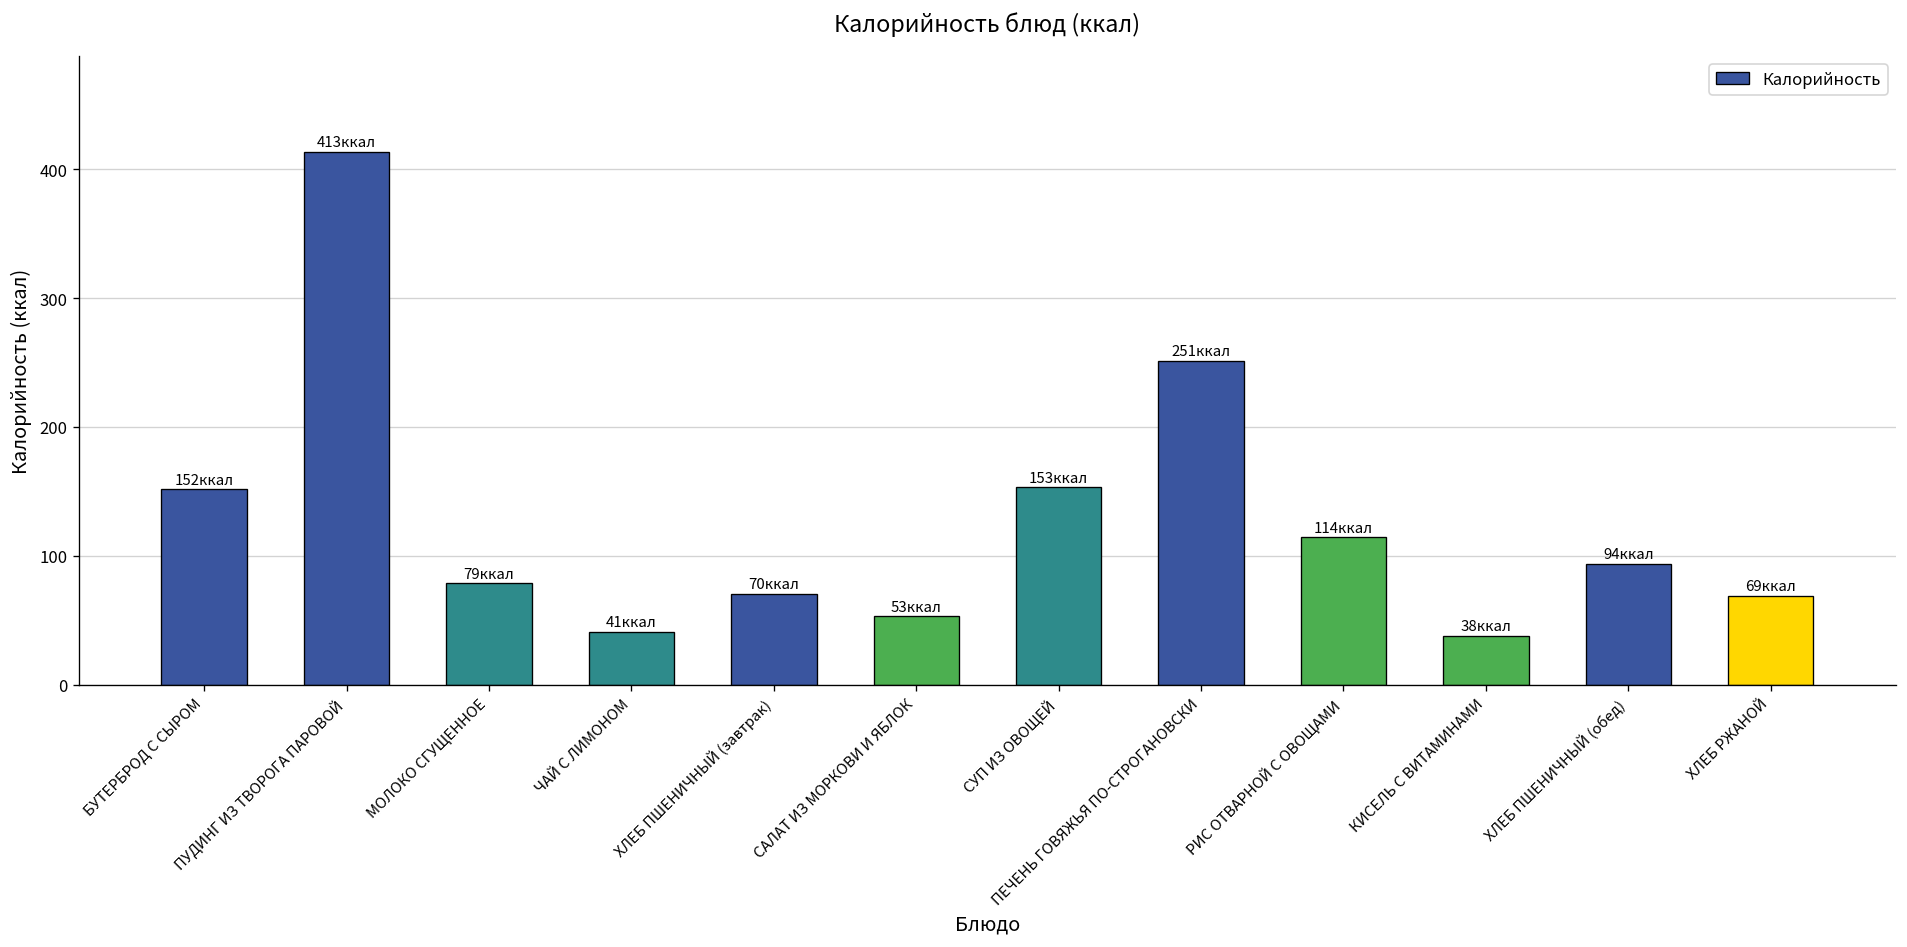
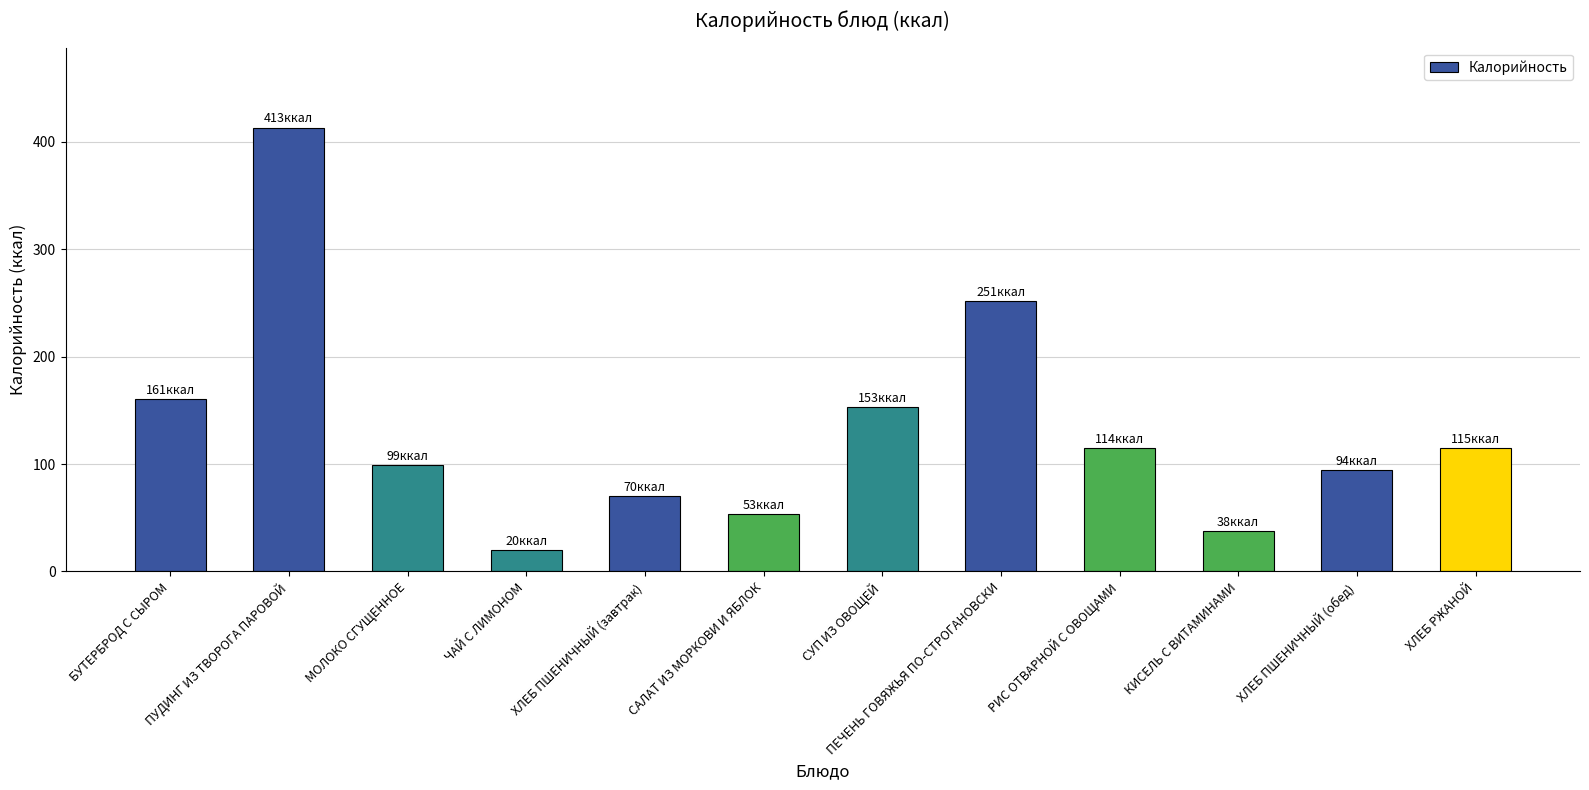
  {
-   "БУТЕРБРОД С СЫРОМ": 152,
+   "БУТЕРБРОД С СЫРОМ": 161,
    "ПУДИНГ ИЗ ТВОРОГА ПАРОВОЙ": 413,
-   "МОЛОКО СГУЩЕННОЕ": 79,
-   "ЧАЙ С ЛИМОНОМ": 41,
+   "МОЛОКО СГУЩЕННОЕ": 99,
+   "ЧАЙ С ЛИМОНОМ": 20,
    "ХЛЕБ ПШЕНИЧНЫЙ (завтрак)": 70,
    "САЛАТ ИЗ МОРКОВИ И ЯБЛОК": 53,
    "СУП ИЗ ОВОЩЕЙ": 153,
    "ПЕЧЕНЬ ГОВЯЖЬЯ ПО-СТРОГАНОВСКИ": 251,
    "РИС ОТВАРНОЙ С ОВОЩАМИ": 114,
    "КИСЕЛЬ С ВИТАМИНАМИ": 38,
    "ХЛЕБ ПШЕНИЧНЫЙ (обед)": 94,
-   "ХЛЕБ РЖАНОЙ": 69
+   "ХЛЕБ РЖАНОЙ": 115
  }
